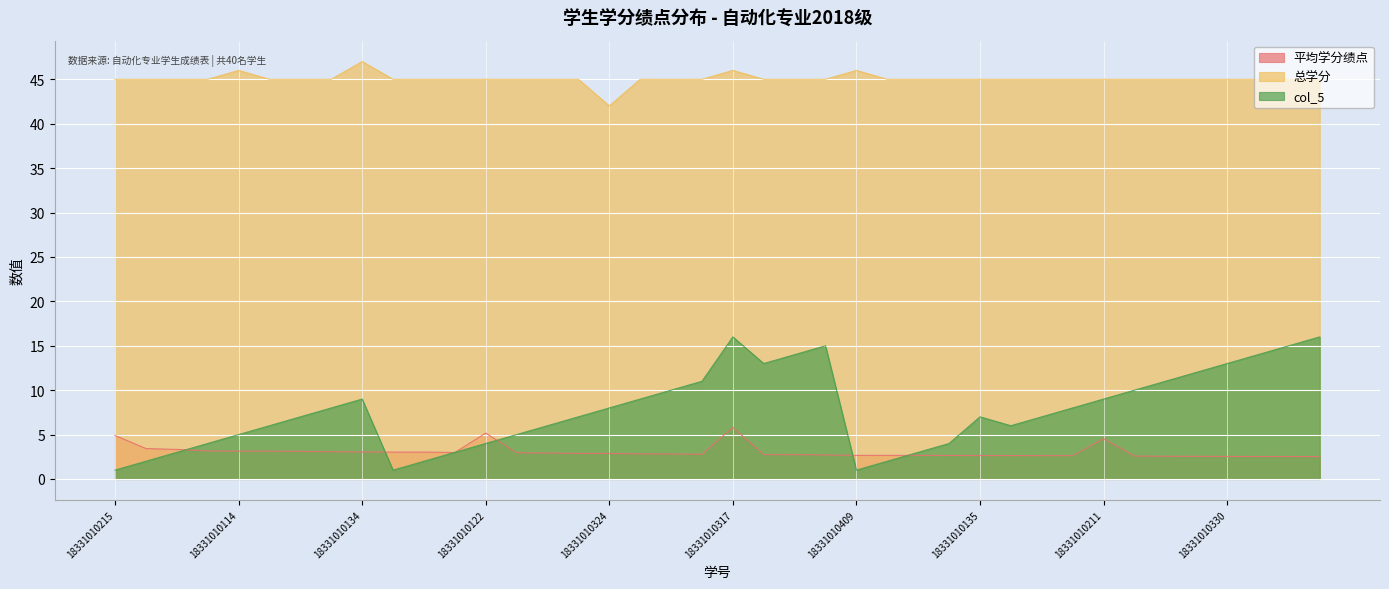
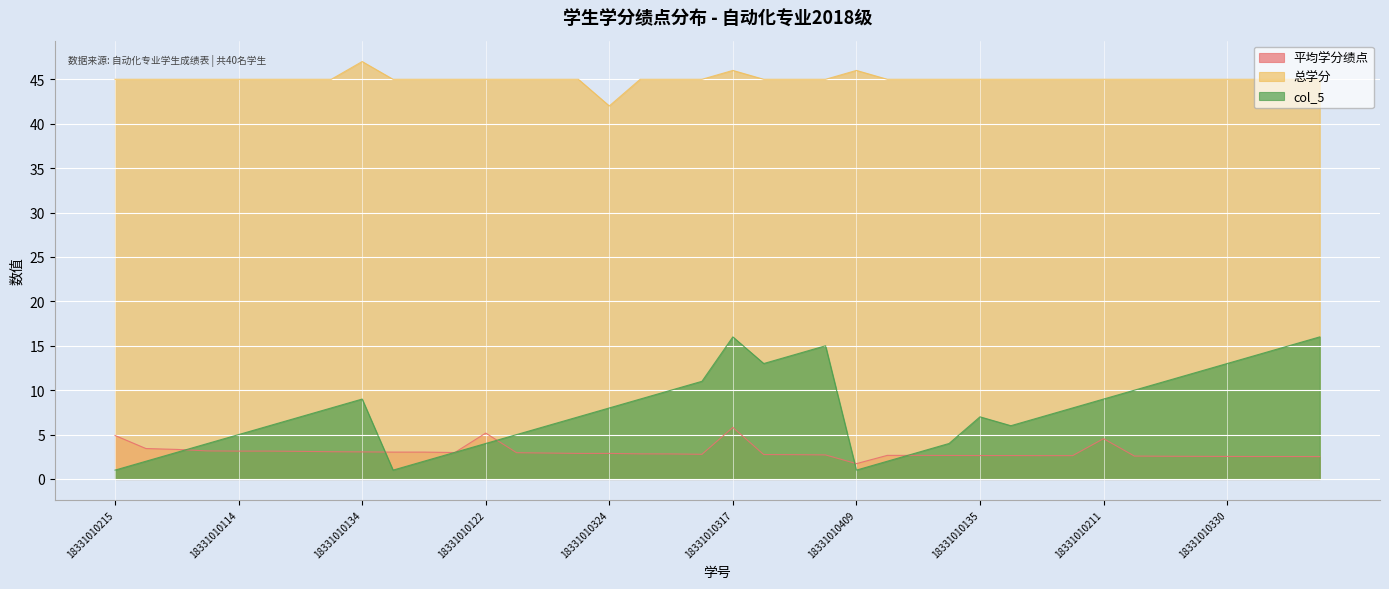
  {
    "平均学分绩点": {
      "18331010215": 5,
      "18331010114": 3,
      "18331010134": 3,
      "18331010122": 5,
      "18331010324": 3,
      "18331010317": 6,
-     "18331010409": 3,
+     "18331010409": 2,
      "18331010135": 3,
      "18331010211": 5,
      "18331010330": 3
    },
    "总学分": {
      "18331010215": 45,
-     "18331010114": 46,
+     "18331010114": 45,
      "18331010134": 47,
      "18331010122": 45,
      "18331010324": 42,
      "18331010317": 46,
      "18331010409": 46,
      "18331010135": 45,
      "18331010211": 45,
      "18331010330": 45
    },
    "col_5": {
      "18331010215": 1,
      "18331010114": 5,
      "18331010134": 9,
      "18331010122": 4,
      "18331010324": 8,
      "18331010317": 16,
      "18331010409": 1,
      "18331010135": 7,
      "18331010211": 9,
      "18331010330": 13
    }
  }
